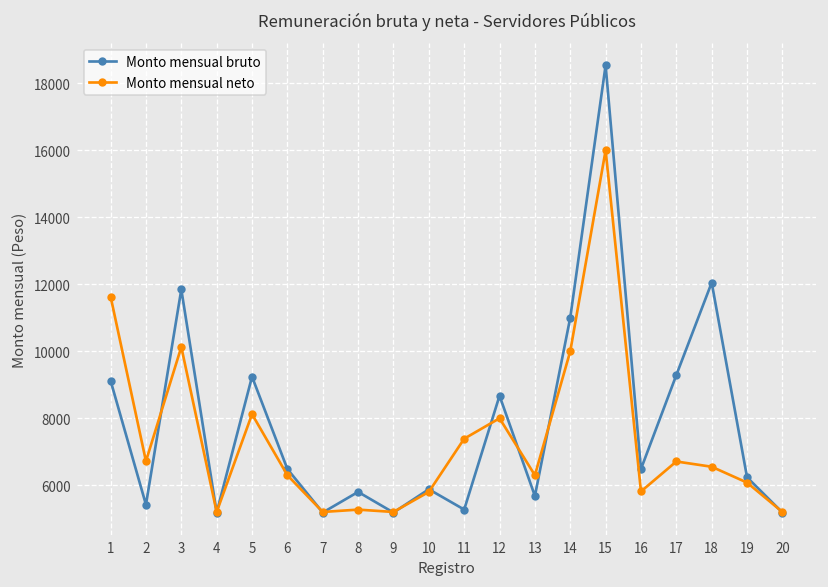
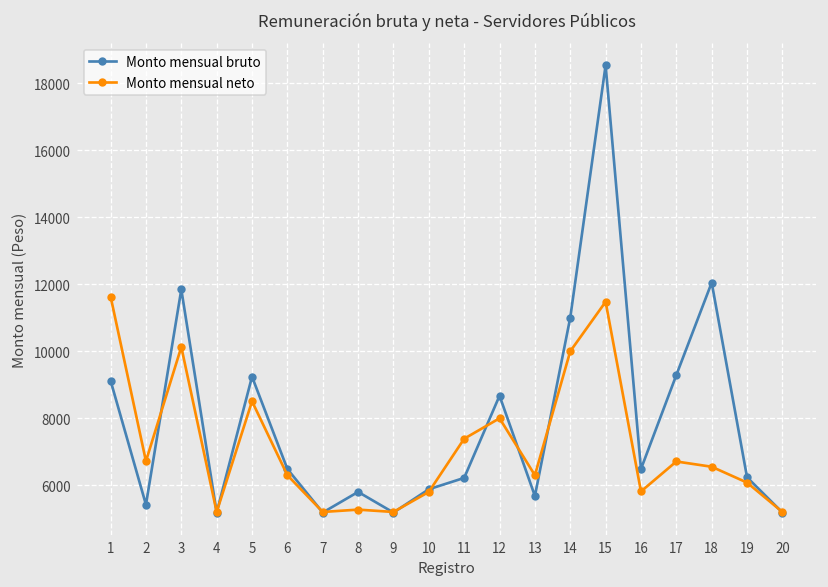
  {
    "Monto mensual bruto": {
      "1": 9100,
      "2": 5400,
      "3": 11800,
      "5": 9200,
      "6": 6500,
      "8": 5800,
-     "11": 5300,
+     "11": 6200,
      "12": 8700,
      "13": 5700,
      "14": 11000,
      "15": 18500,
      "16": 6500,
      "17": 9300,
      "18": 12100,
      "19": 6200
    },
    "Monto mensual neto": {
      "1": 11600,
      "2": 6700,
      "3": 10100,
-     "5": 8100,
+     "5": 8500,
      "6": 6300,
      "8": 5300,
      "11": 7400,
      "12": 8000,
      "13": 6300,
      "14": 10000,
-     "15": 16000,
+     "15": 11500,
      "16": 5800,
      "17": 6700,
      "18": 6600,
      "19": 6100
    }
  }
